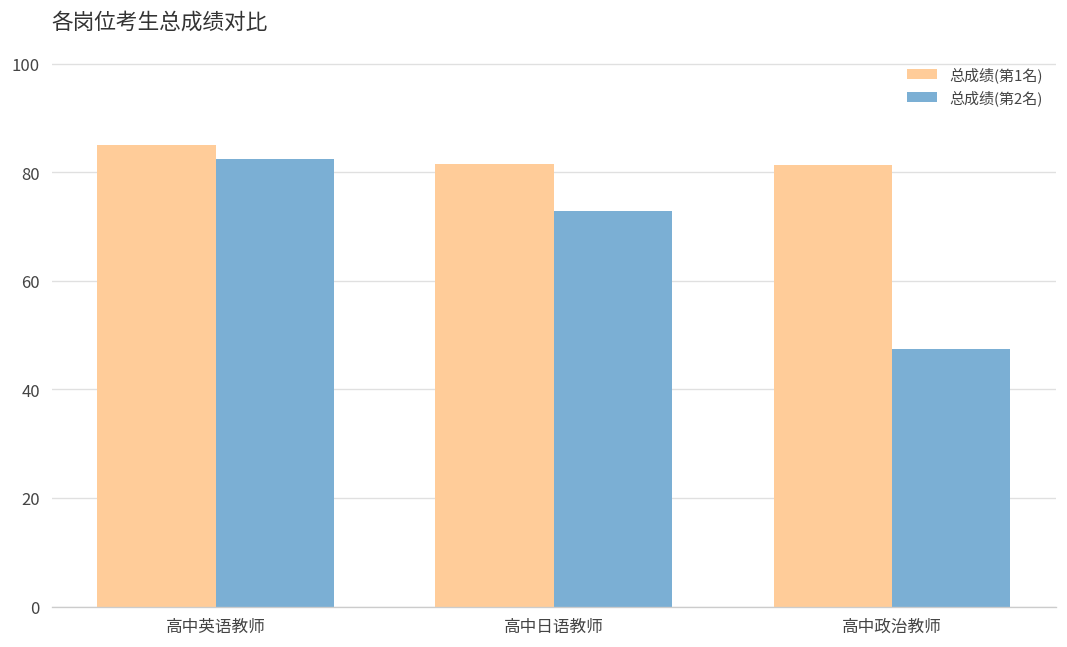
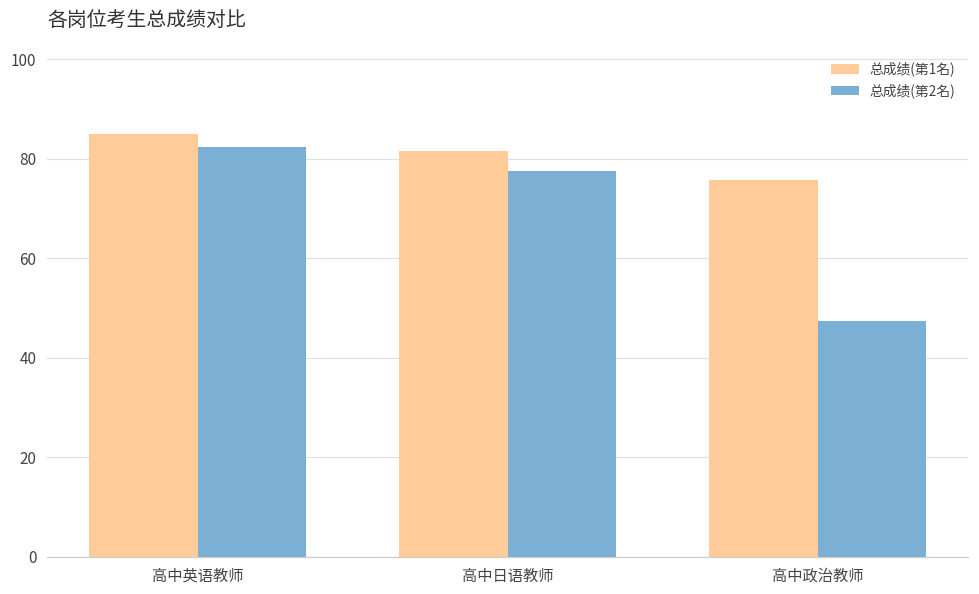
  {
    "总成绩(第1名)": {
      "高中英语教师": 85,
      "高中日语教师": 82,
-     "高中政治教师": 81
+     "高中政治教师": 76
    },
    "总成绩(第2名)": {
      "高中英语教师": 82,
-     "高中日语教师": 73,
+     "高中日语教师": 78,
      "高中政治教师": 47
    }
  }
